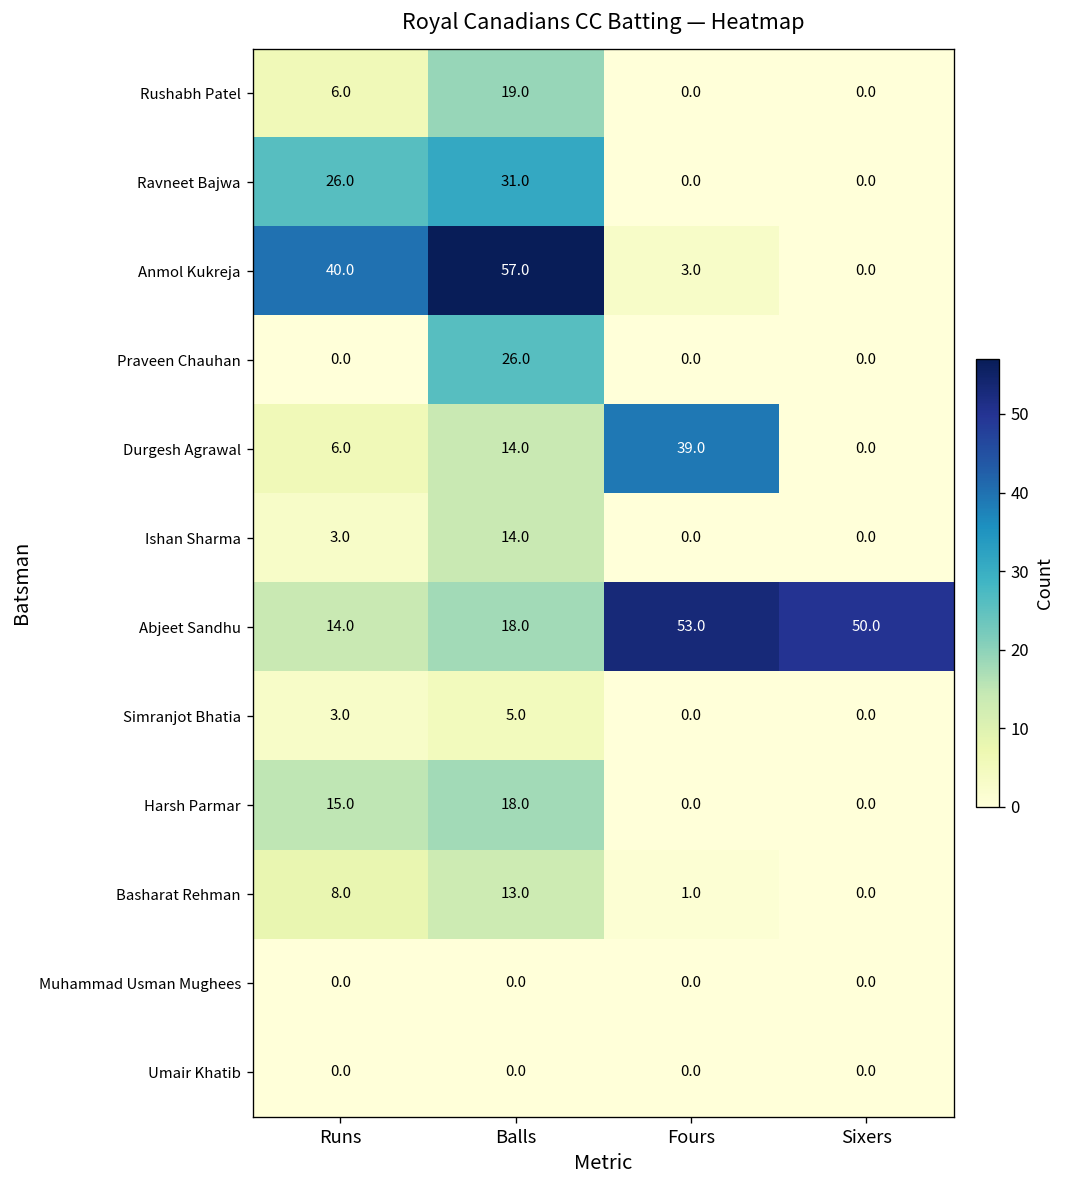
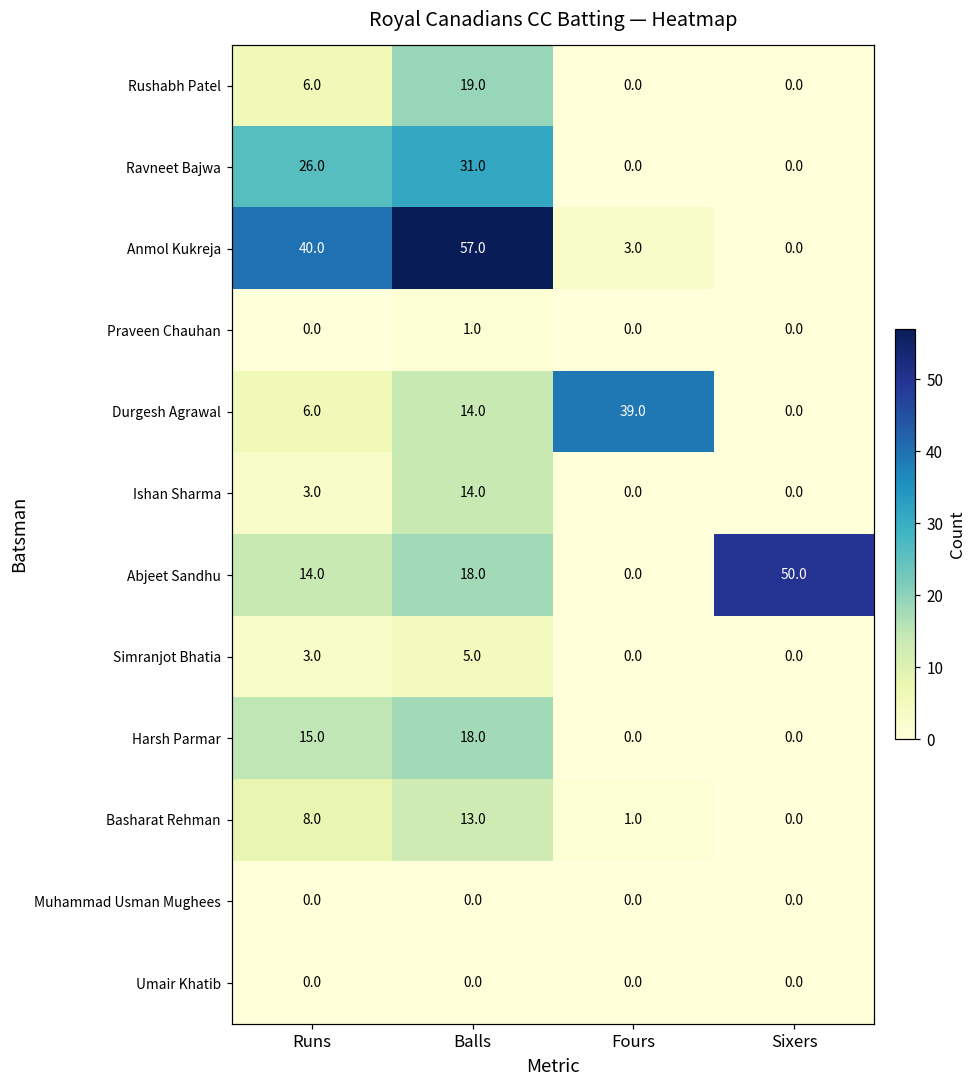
  {
    "Rushabh Patel": {
      "Runs": 6.0,
      "Balls": 19.0,
      "Fours": 0.0,
      "Sixers": 0.0
    },
    "Ravneet Bajwa": {
      "Runs": 26.0,
      "Balls": 31.0,
      "Fours": 0.0,
      "Sixers": 0.0
    },
    "Anmol Kukreja": {
      "Runs": 40.0,
      "Balls": 57.0,
      "Fours": 3.0,
      "Sixers": 0.0
    },
    "Praveen Chauhan": {
      "Runs": 0.0,
-     "Balls": 26.0,
+     "Balls": 1.0,
      "Fours": 0.0,
      "Sixers": 0.0
    },
    "Durgesh Agrawal": {
      "Runs": 6.0,
      "Balls": 14.0,
      "Fours": 39.0,
      "Sixers": 0.0
    },
    "Ishan Sharma": {
      "Runs": 3.0,
      "Balls": 14.0,
      "Fours": 0.0,
      "Sixers": 0.0
    },
    "Abjeet Sandhu": {
      "Runs": 14.0,
      "Balls": 18.0,
-     "Fours": 53.0,
+     "Fours": 0.0,
      "Sixers": 50.0
    },
    "Simranjot Bhatia": {
      "Runs": 3.0,
      "Balls": 5.0,
      "Fours": 0.0,
      "Sixers": 0.0
    },
    "Harsh Parmar": {
      "Runs": 15.0,
      "Balls": 18.0,
      "Fours": 0.0,
      "Sixers": 0.0
    },
    "Basharat Rehman": {
      "Runs": 8.0,
      "Balls": 13.0,
      "Fours": 1.0,
      "Sixers": 0.0
    },
    "Muhammad Usman Mughees": {
      "Runs": 0.0,
      "Balls": 0.0,
      "Fours": 0.0,
      "Sixers": 0.0
    },
    "Umair Khatib": {
      "Runs": 0.0,
      "Balls": 0.0,
      "Fours": 0.0,
      "Sixers": 0.0
    }
  }
